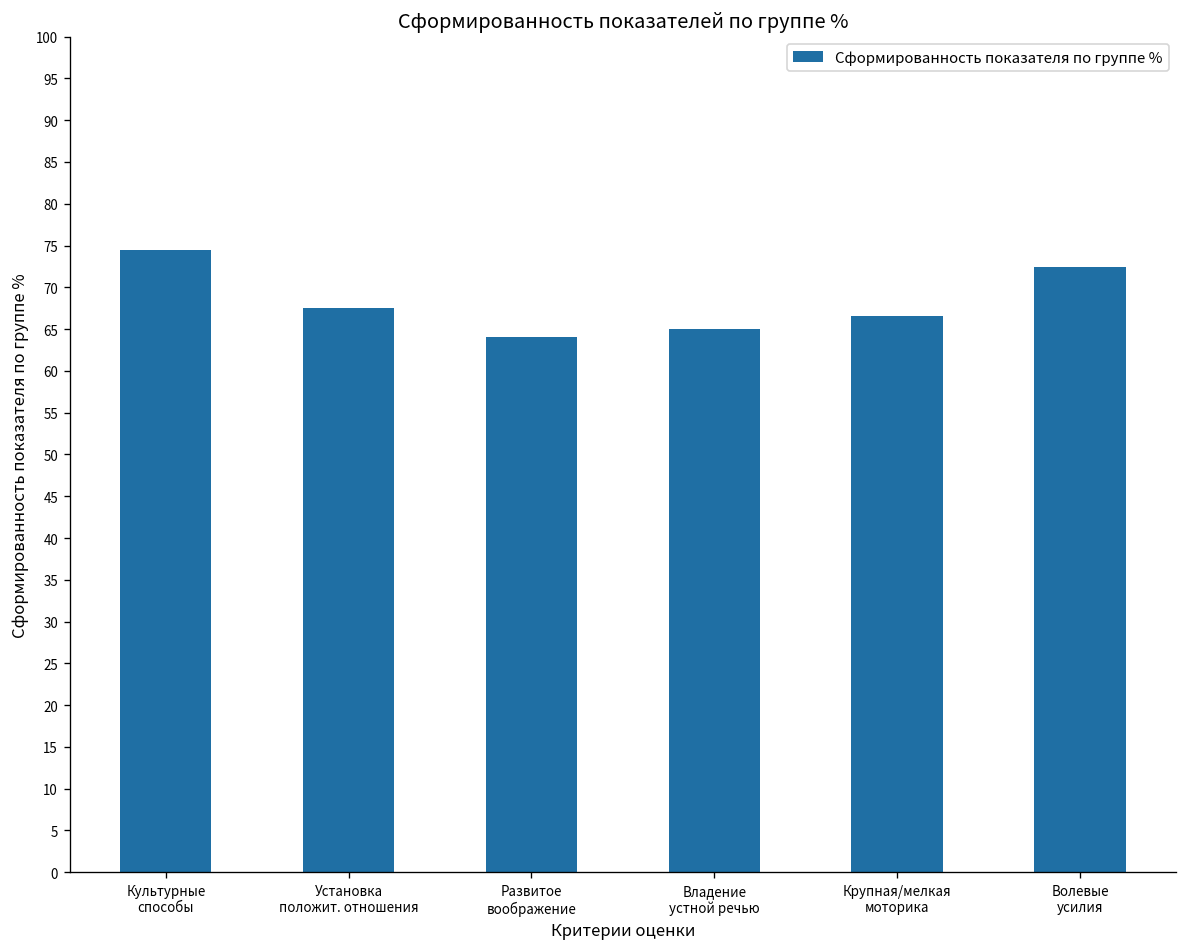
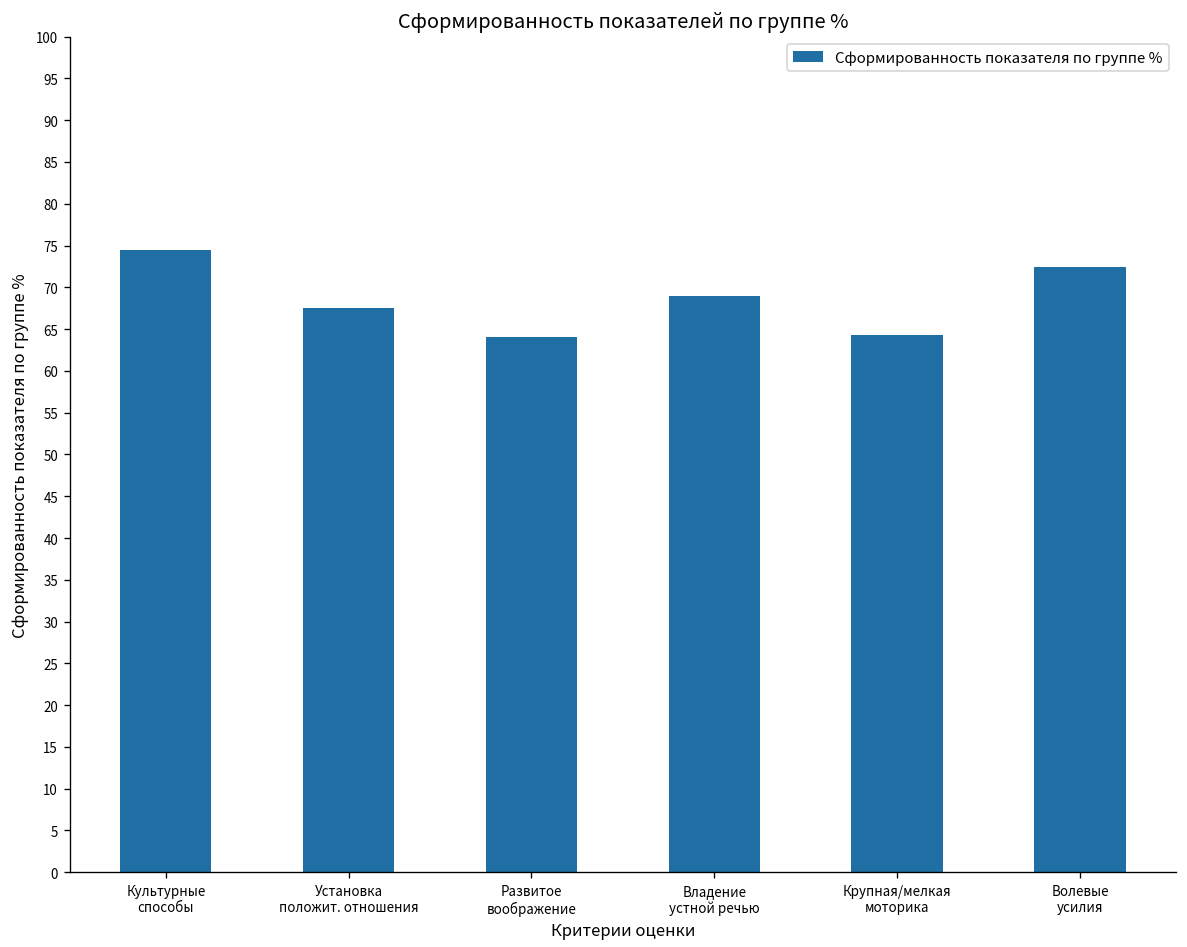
  {
    "Культурные способы": 75,
    "Установка положит. отношения": 68,
    "Развитое воображение": 64,
-   "Владение устной речью": 65,
-   "Крупная/мелкая моторика": 67,
+   "Владение устной речью": 69,
+   "Крупная/мелкая моторика": 64,
    "Волевые усилия": 72
  }
